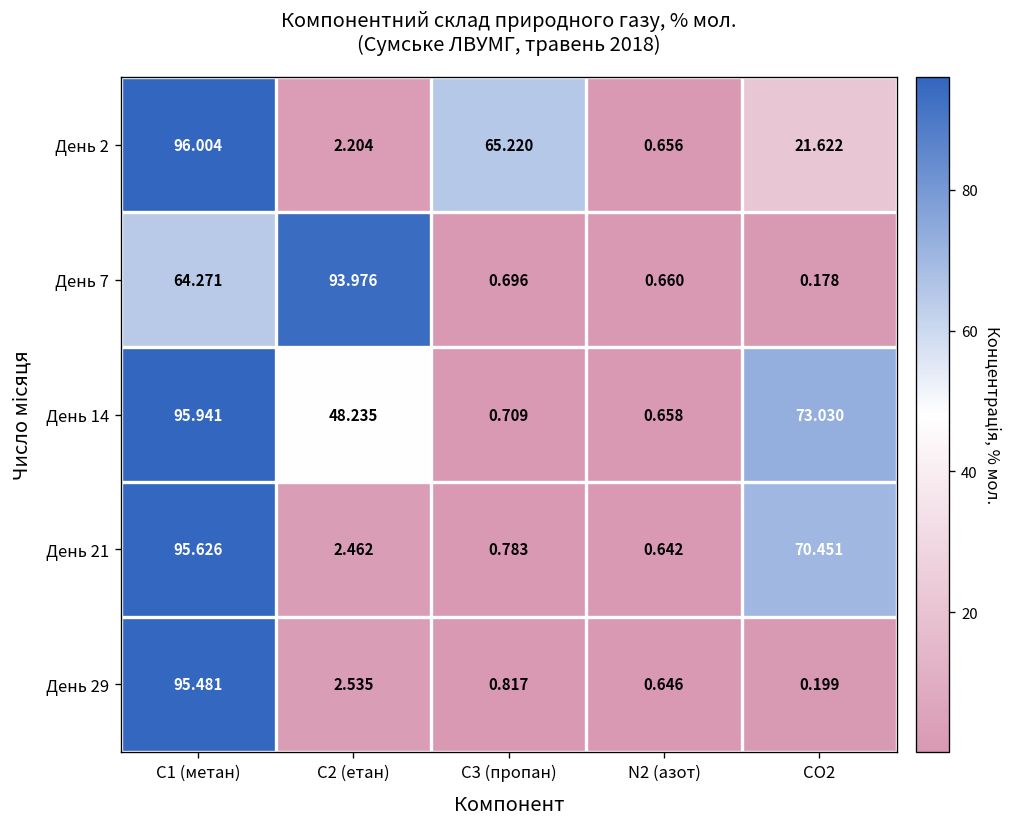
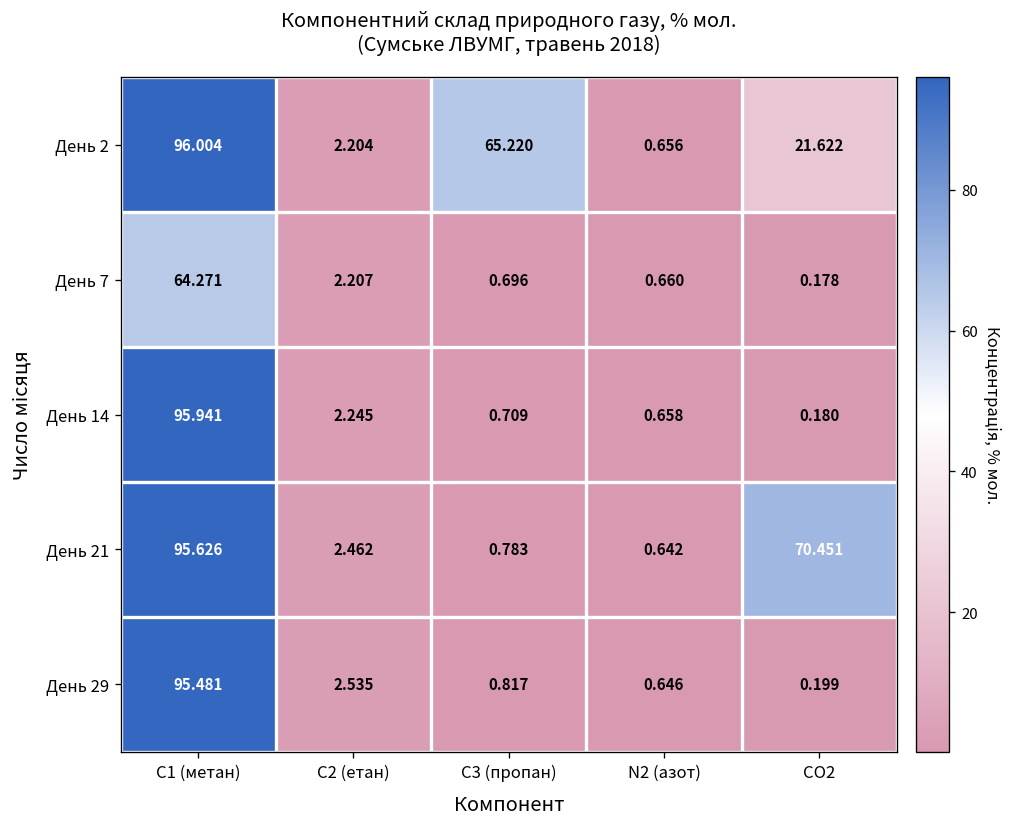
  {
    "День 2": {
      "С1 (метан)": 96.004,
      "С2 (етан)": 2.204,
      "С3 (пропан)": 65.220,
      "N2 (азот)": 0.656,
      "CO2": 21.622
    },
    "День 7": {
      "С1 (метан)": 64.271,
-     "С2 (етан)": 93.976,
+     "С2 (етан)": 2.207,
      "С3 (пропан)": 0.696,
      "N2 (азот)": 0.660,
      "CO2": 0.178
    },
    "День 14": {
      "С1 (метан)": 95.941,
-     "С2 (етан)": 48.235,
+     "С2 (етан)": 2.245,
      "С3 (пропан)": 0.709,
      "N2 (азот)": 0.658,
-     "CO2": 73.030
+     "CO2": 0.180
    },
    "День 21": {
      "С1 (метан)": 95.626,
      "С2 (етан)": 2.462,
      "С3 (пропан)": 0.783,
      "N2 (азот)": 0.642,
      "CO2": 70.451
    },
    "День 29": {
      "С1 (метан)": 95.481,
      "С2 (етан)": 2.535,
      "С3 (пропан)": 0.817,
      "N2 (азот)": 0.646,
      "CO2": 0.199
    }
  }
